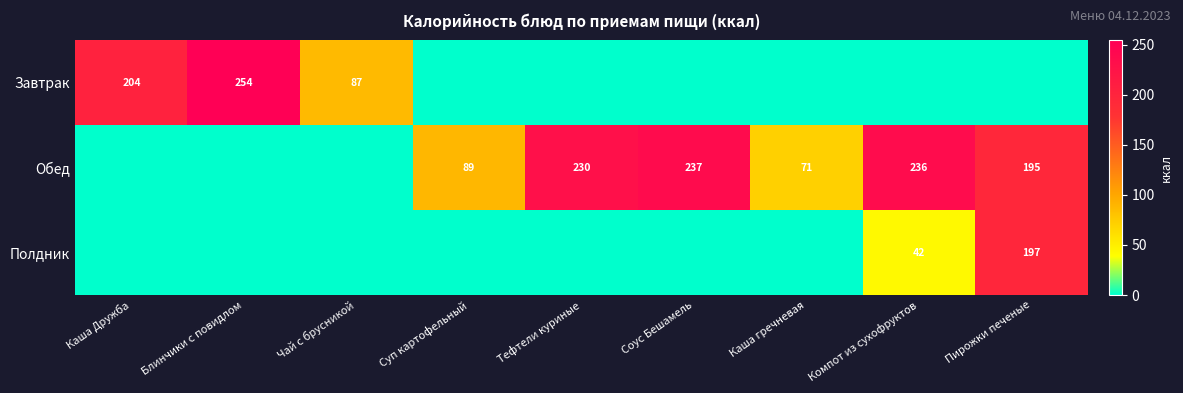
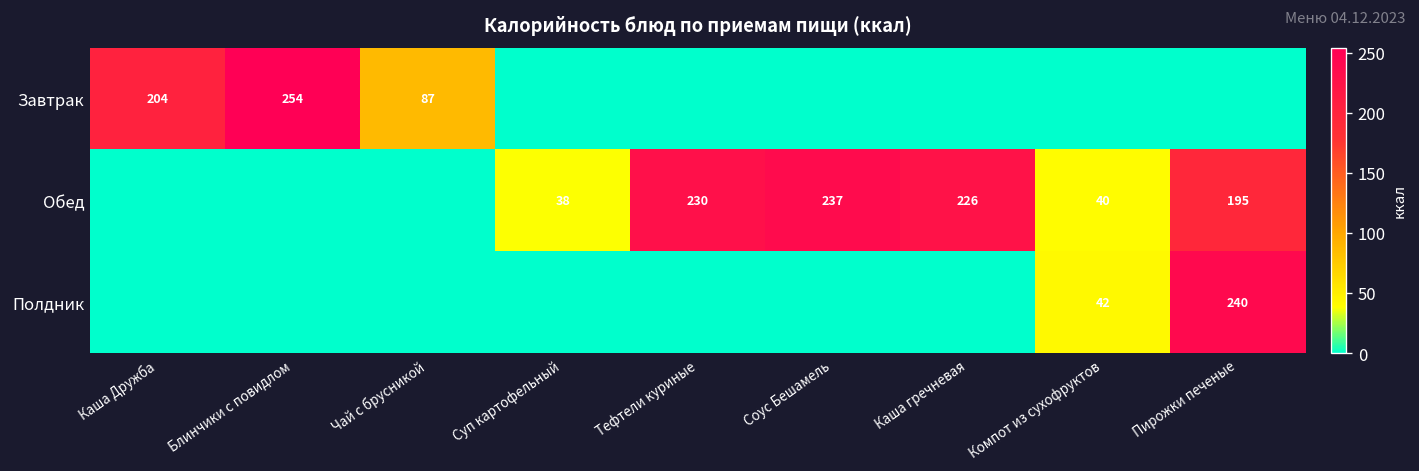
  {
    "Завтрак": {
      "Каша Дружба": 204,
      "Блинчики с повидлом": 254,
      "Чай с брусникой": 87
    },
    "Обед": {
-     "Суп картофельный": 89,
+     "Суп картофельный": 38,
      "Тефтели куриные": 230,
      "Соус Бешамель": 237,
-     "Каша гречневая": 71,
-     "Компот из сухофруктов": 236,
+     "Каша гречневая": 226,
+     "Компот из сухофруктов": 40,
      "Пирожки печеные": 195
    },
    "Полдник": {
      "Компот из сухофруктов": 42,
-     "Пирожки печеные": 197
+     "Пирожки печеные": 240
    }
  }
